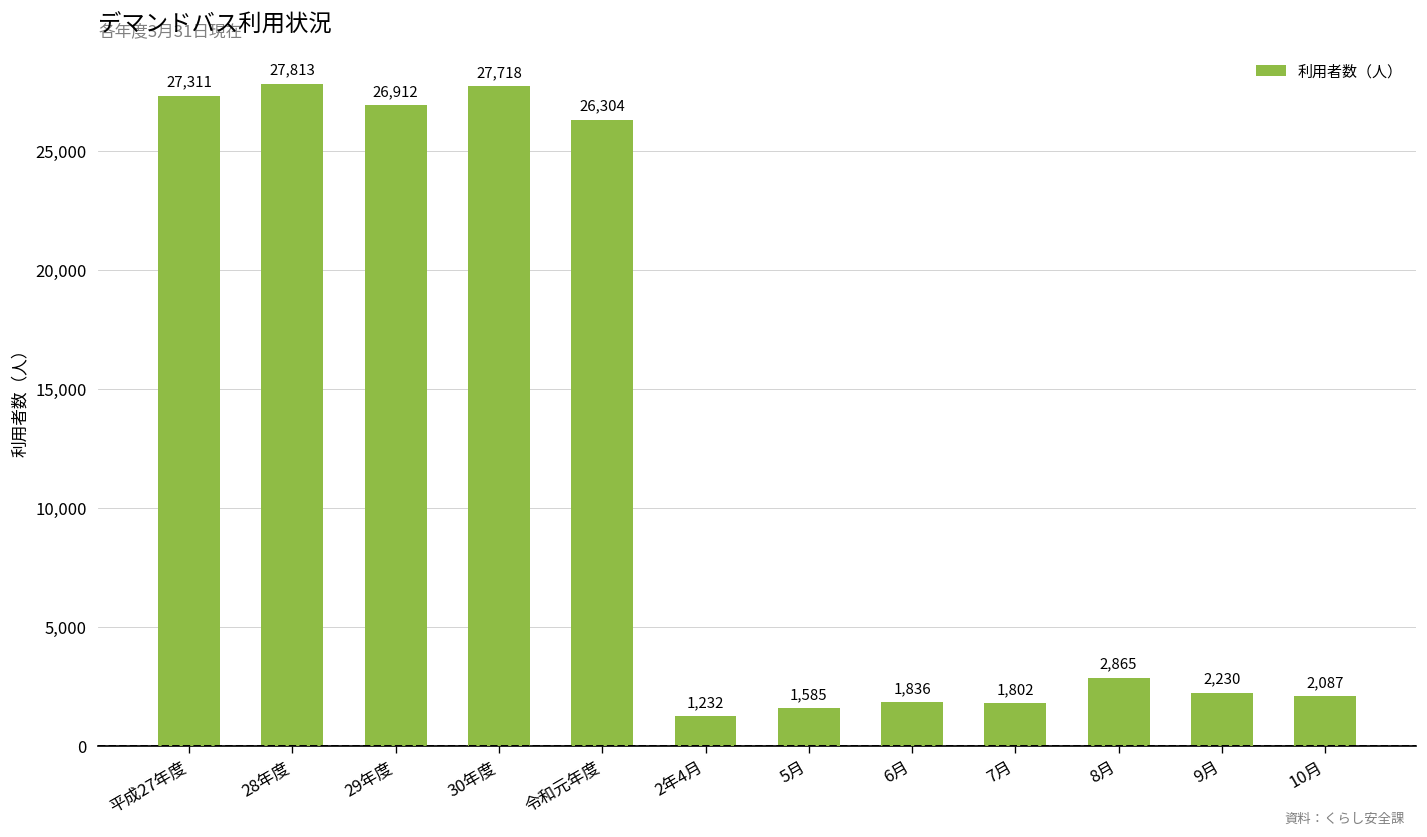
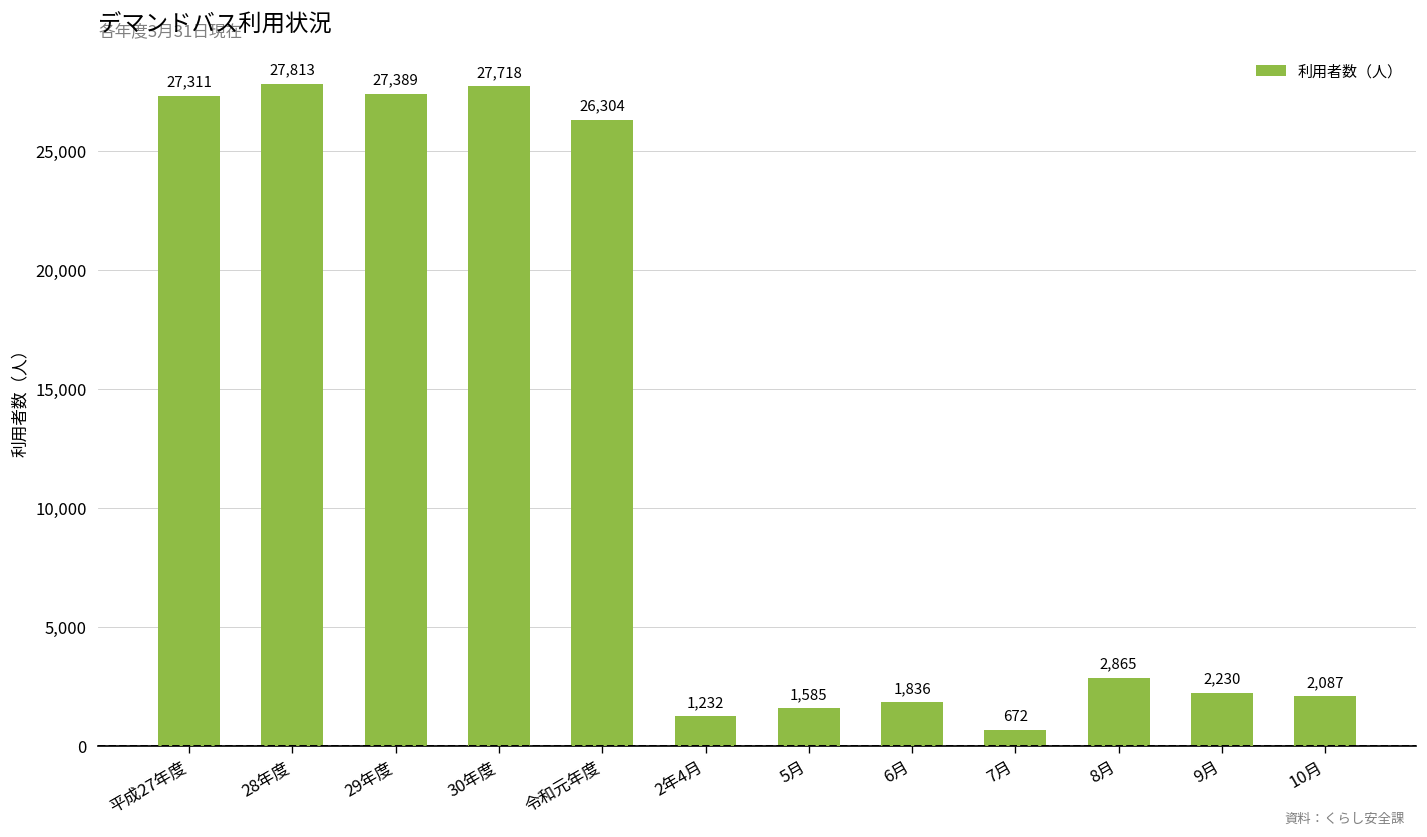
  {
    "平成27年度": "27,311",
    "28年度": "27,813",
-   "29年度": "26,912",
+   "29年度": "27,389",
    "30年度": "27,718",
    "令和元年度": "26,304",
    "2年4月": "1,232",
    "5月": "1,585",
    "6月": "1,836",
-   "7月": "1,802",
+   "7月": "672",
    "8月": "2,865",
    "9月": "2,230",
    "10月": "2,087"
  }
